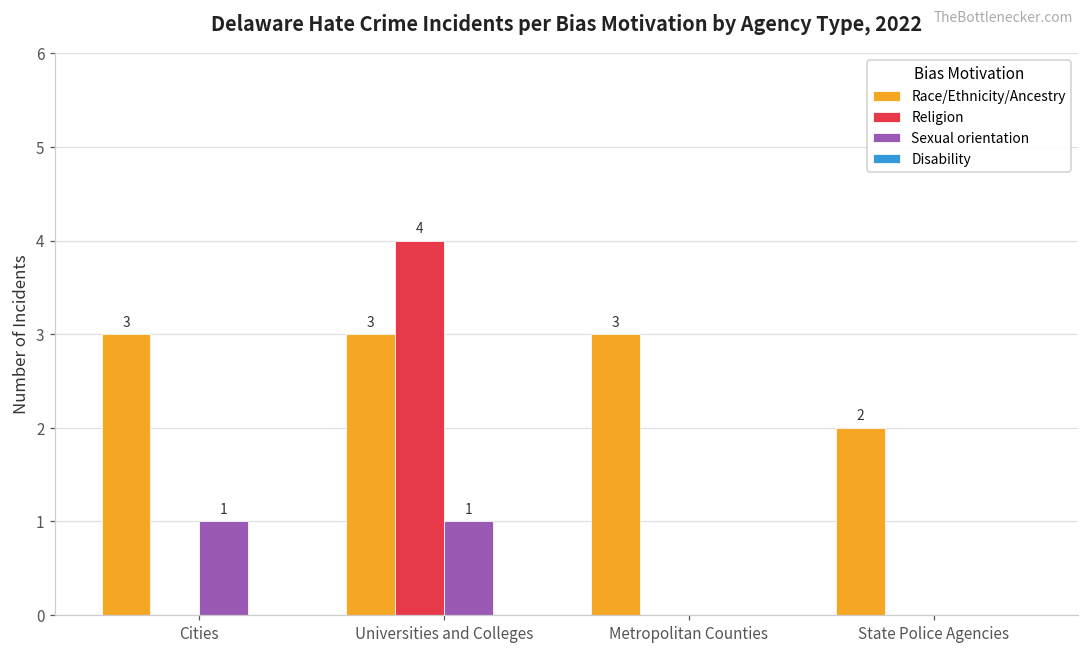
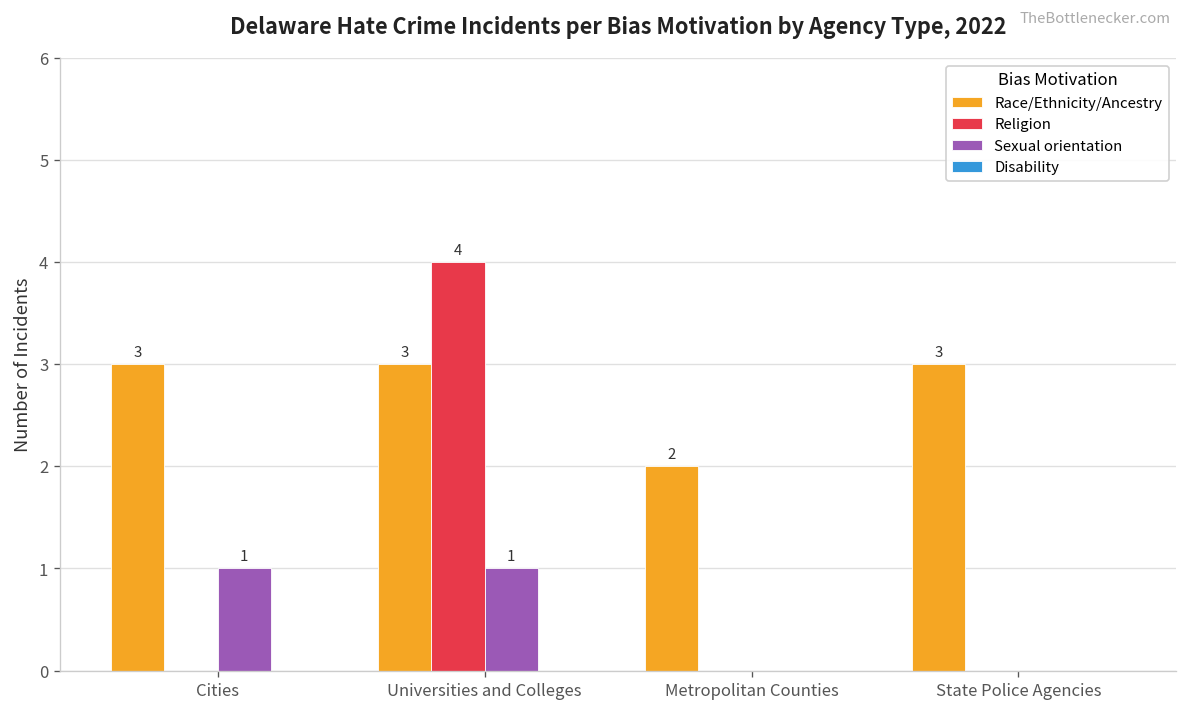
  {
    "Race/Ethnicity/Ancestry": {
      "Cities": 3,
      "Universities and Colleges": 3,
-     "Metropolitan Counties": 3,
-     "State Police Agencies": 2
+     "Metropolitan Counties": 2,
+     "State Police Agencies": 3
    },
    "Religion": {
      "Universities and Colleges": 4
    },
    "Sexual orientation": {
      "Cities": 1,
      "Universities and Colleges": 1
    },
    "Disability": {
      "Cities": 0.0,
      "Universities and Colleges": 0.0,
      "Metropolitan Counties": 0.0,
      "State Police Agencies": 0.0
    }
  }
